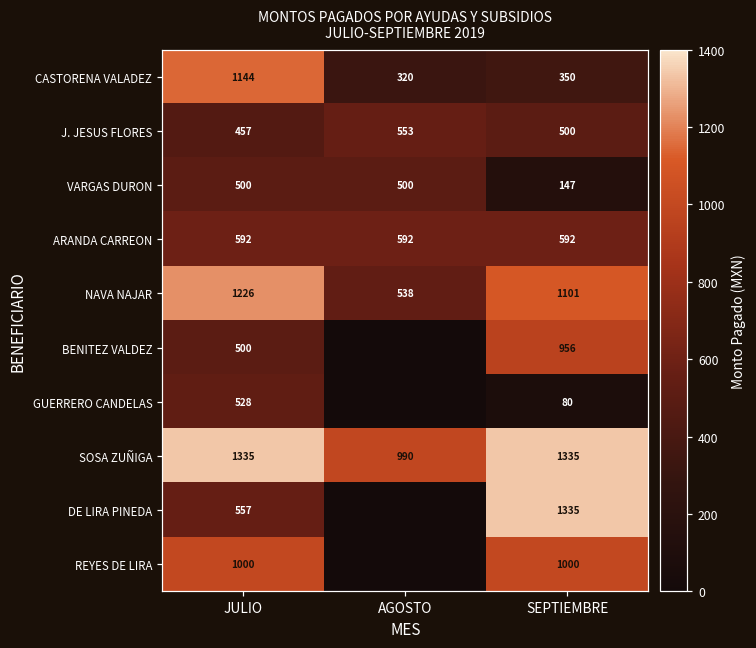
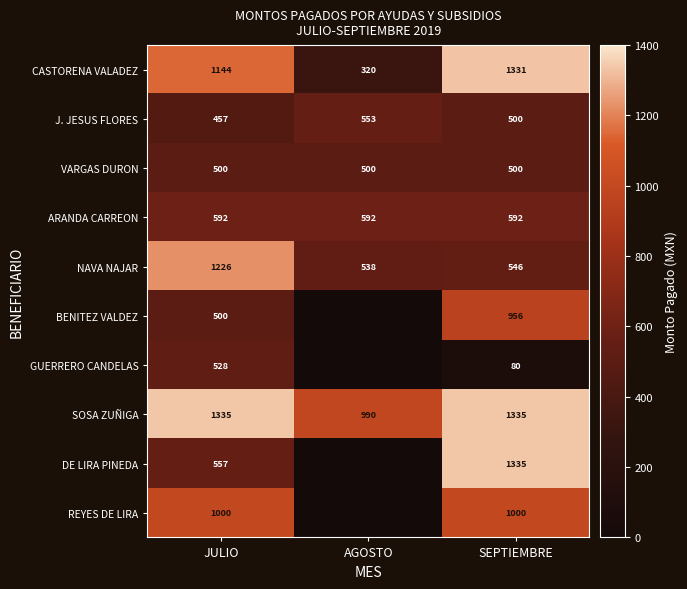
  {
    "CASTORENA VALADEZ": {
      "JULIO": 1144,
      "AGOSTO": 320,
-     "SEPTIEMBRE": 350
+     "SEPTIEMBRE": 1331
    },
    "J. JESUS FLORES": {
      "JULIO": 457,
      "AGOSTO": 553,
      "SEPTIEMBRE": 500
    },
    "VARGAS DURON": {
      "JULIO": 500,
      "AGOSTO": 500,
-     "SEPTIEMBRE": 147
+     "SEPTIEMBRE": 500
    },
    "ARANDA CARREON": {
      "JULIO": 592,
      "AGOSTO": 592,
      "SEPTIEMBRE": 592
    },
    "NAVA NAJAR": {
      "JULIO": 1226,
      "AGOSTO": 538,
-     "SEPTIEMBRE": 1101
+     "SEPTIEMBRE": 546
    },
    "BENITEZ VALDEZ": {
      "JULIO": 500,
      "SEPTIEMBRE": 956
    },
    "GUERRERO CANDELAS": {
      "JULIO": 528,
      "SEPTIEMBRE": 80
    },
    "SOSA ZUÑIGA": {
      "JULIO": 1335,
      "AGOSTO": 990,
      "SEPTIEMBRE": 1335
    },
    "DE LIRA PINEDA": {
      "JULIO": 557,
      "SEPTIEMBRE": 1335
    },
    "REYES DE LIRA": {
      "JULIO": 1000,
      "SEPTIEMBRE": 1000
    }
  }
